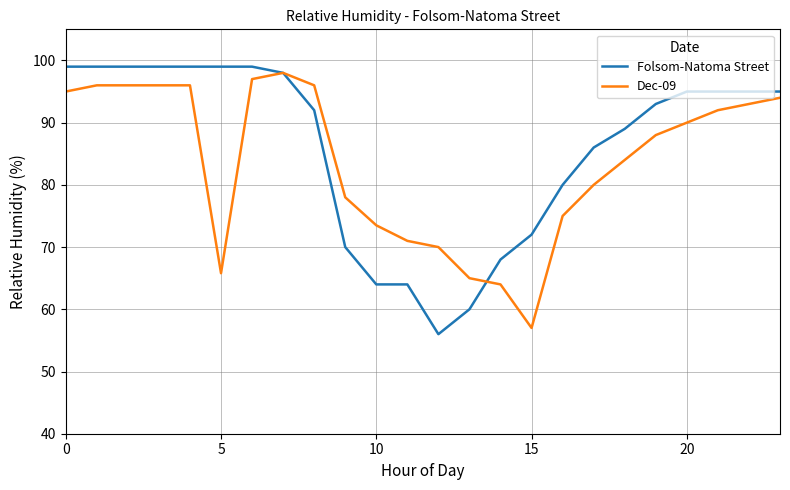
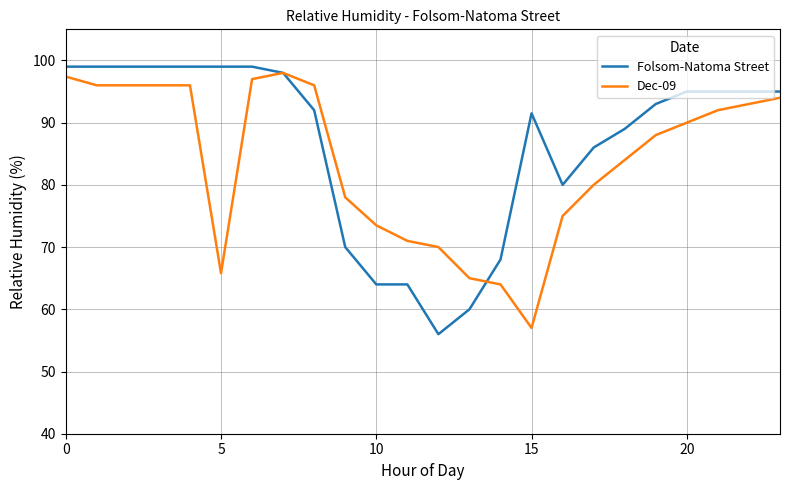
  {
    "Folsom-Natoma Street": {
      "0": 99,
      "5": 99,
      "10": 64,
-     "15": 72
+     "15": 92
    },
    "Dec-09": {
-     "0": 95,
+     "0": 97,
      "5": 66,
      "10": 74,
      "15": 57,
      "20": 90
    }
  }
